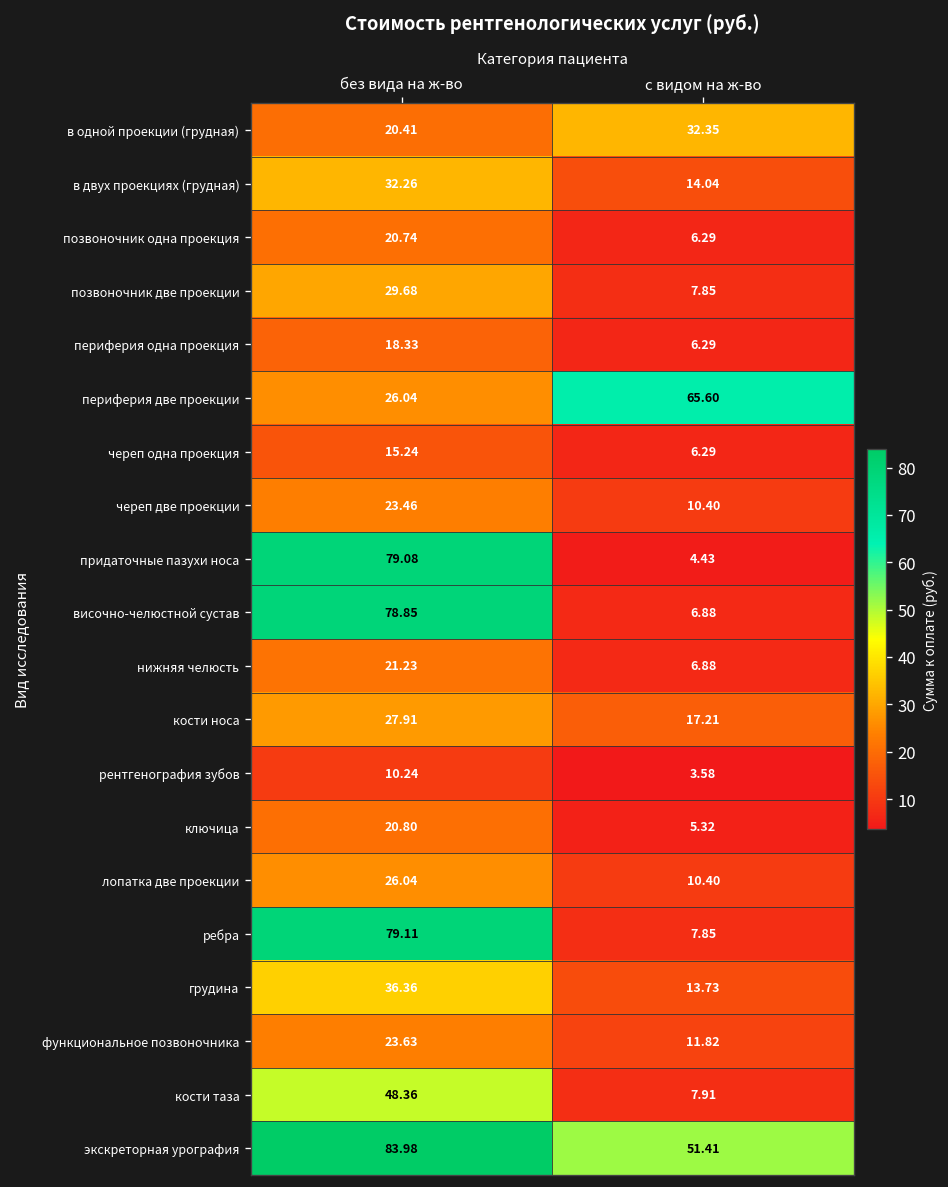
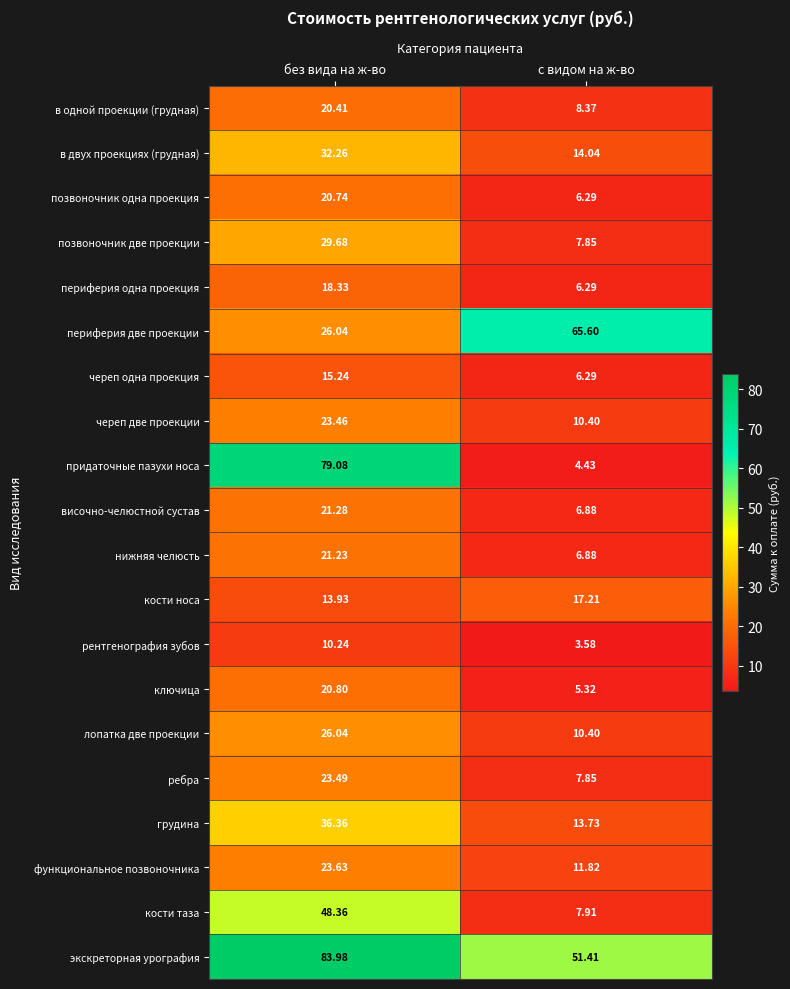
  {
    "в одной проекции (грудная)": {
      "без вида на ж-во": 20.41,
-     "с видом на ж-во": 32.35
+     "с видом на ж-во": 8.37
    },
    "в двух проекциях (грудная)": {
      "без вида на ж-во": 32.26,
      "с видом на ж-во": 14.04
    },
    "позвоночник одна проекция": {
      "без вида на ж-во": 20.74,
      "с видом на ж-во": 6.29
    },
    "позвоночник две проекции": {
      "без вида на ж-во": 29.68,
      "с видом на ж-во": 7.85
    },
    "периферия одна проекция": {
      "без вида на ж-во": 18.33,
      "с видом на ж-во": 6.29
    },
    "периферия две проекции": {
      "без вида на ж-во": 26.04,
      "с видом на ж-во": 65.60
    },
    "череп одна проекция": {
      "без вида на ж-во": 15.24,
      "с видом на ж-во": 6.29
    },
    "череп две проекции": {
      "без вида на ж-во": 23.46,
      "с видом на ж-во": 10.40
    },
    "придаточные пазухи носа": {
      "без вида на ж-во": 79.08,
      "с видом на ж-во": 4.43
    },
    "височно-челюстной сустав": {
-     "без вида на ж-во": 78.85,
+     "без вида на ж-во": 21.28,
      "с видом на ж-во": 6.88
    },
    "нижняя челюсть": {
      "без вида на ж-во": 21.23,
      "с видом на ж-во": 6.88
    },
    "кости носа": {
-     "без вида на ж-во": 27.91,
+     "без вида на ж-во": 13.93,
      "с видом на ж-во": 17.21
    },
    "рентгенография зубов": {
      "без вида на ж-во": 10.24,
      "с видом на ж-во": 3.58
    },
    "ключица": {
      "без вида на ж-во": 20.80,
      "с видом на ж-во": 5.32
    },
    "лопатка две проекции": {
      "без вида на ж-во": 26.04,
      "с видом на ж-во": 10.40
    },
    "ребра": {
-     "без вида на ж-во": 79.11,
+     "без вида на ж-во": 23.49,
      "с видом на ж-во": 7.85
    },
    "грудина": {
      "без вида на ж-во": 36.36,
      "с видом на ж-во": 13.73
    },
    "функциональное позвоночника": {
      "без вида на ж-во": 23.63,
      "с видом на ж-во": 11.82
    },
    "кости таза": {
      "без вида на ж-во": 48.36,
      "с видом на ж-во": 7.91
    },
    "экскреторная урография": {
      "без вида на ж-во": 83.98,
      "с видом на ж-во": 51.41
    }
  }
